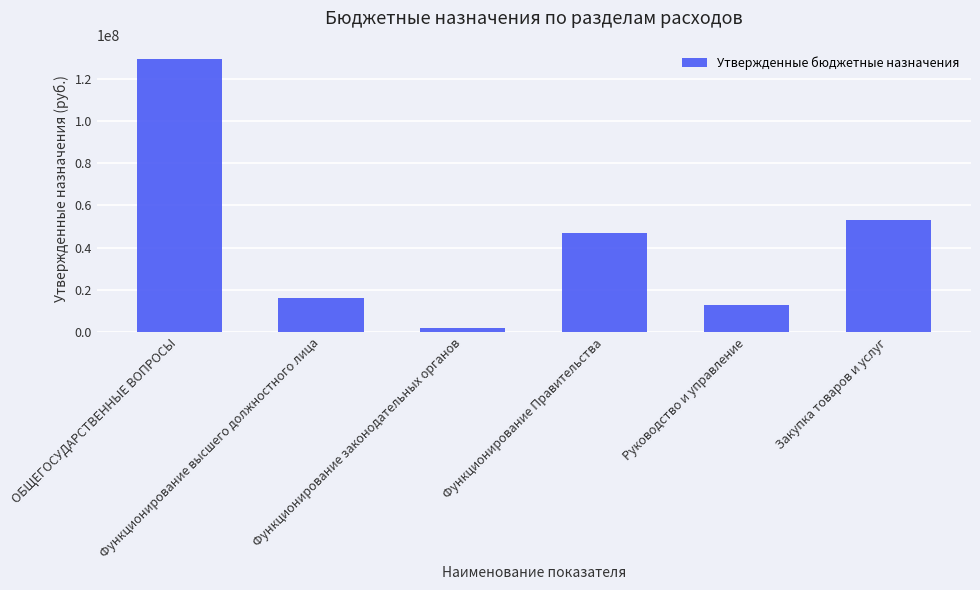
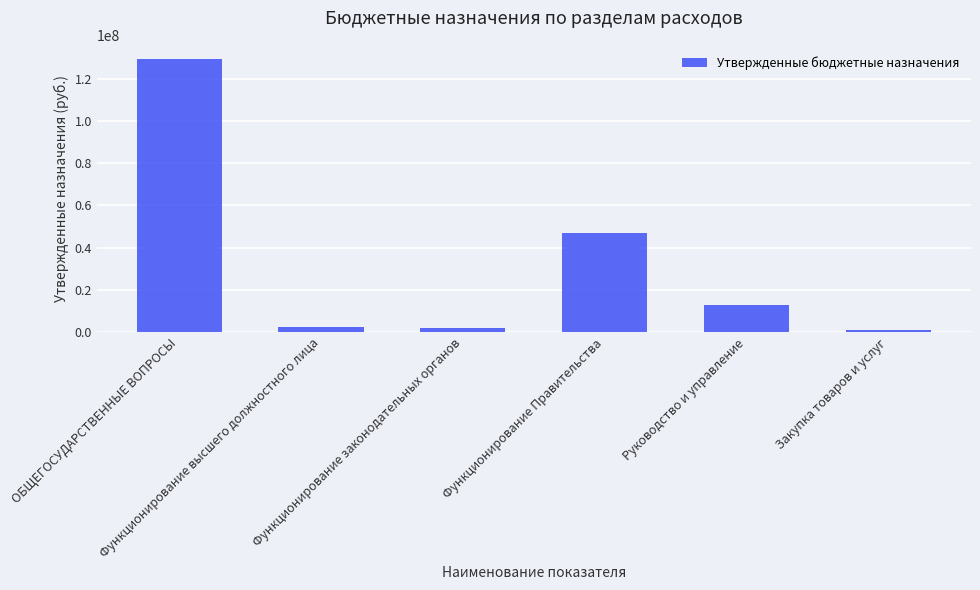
  {
    "ОБЩЕГОСУДАРСТВЕННЫЕ ВОПРОСЫ": 129000000,
-   "Функционирование высшего должностного лица": 16000000,
+   "Функционирование высшего должностного лица": 2000000,
    "Функционирование законодательных органов": 2000000,
    "Функционирование Правительства": 47000000,
    "Руководство и управление": 13000000,
-   "Закупка товаров и услуг": 53000000
+   "Закупка товаров и услуг": 1000000
  }
